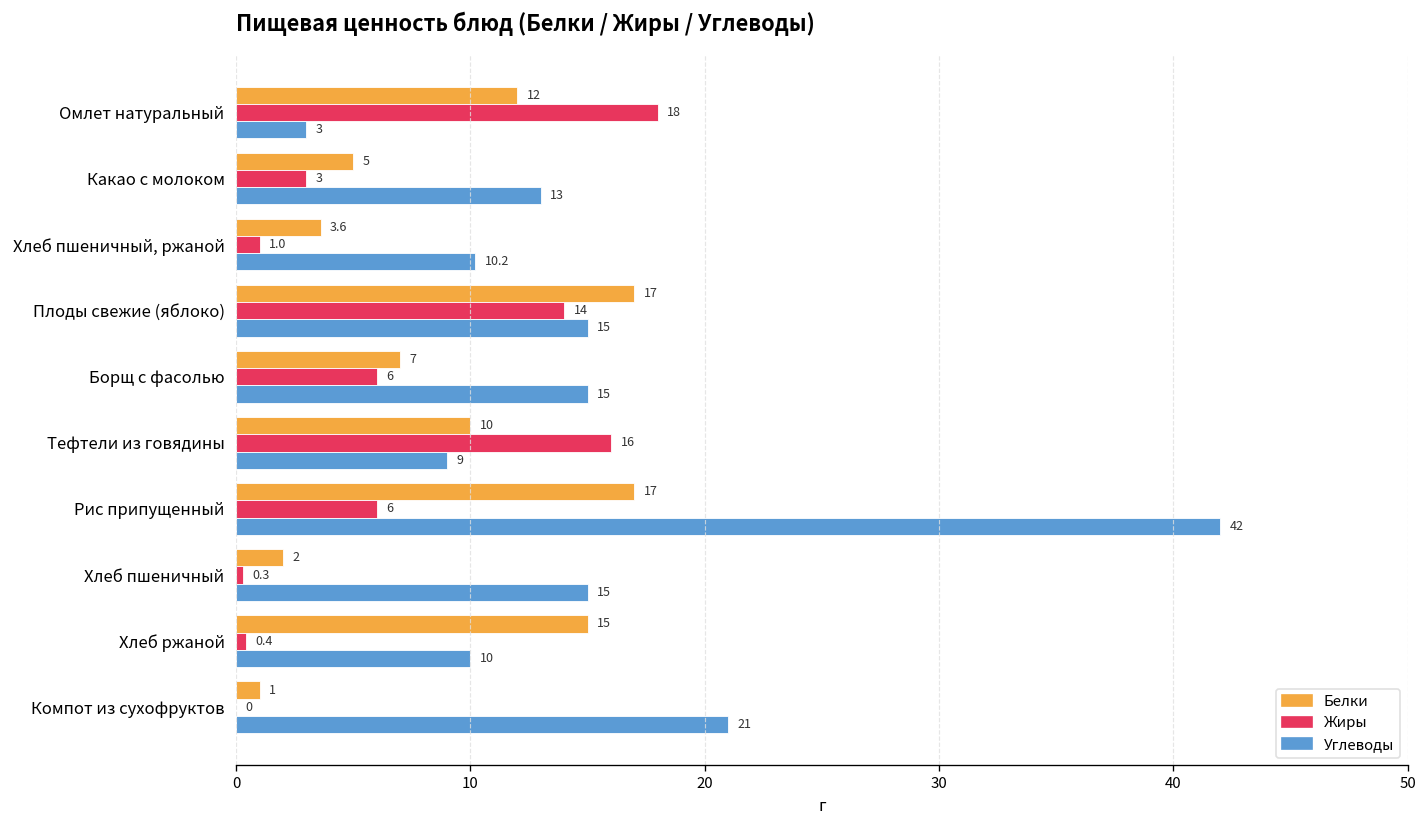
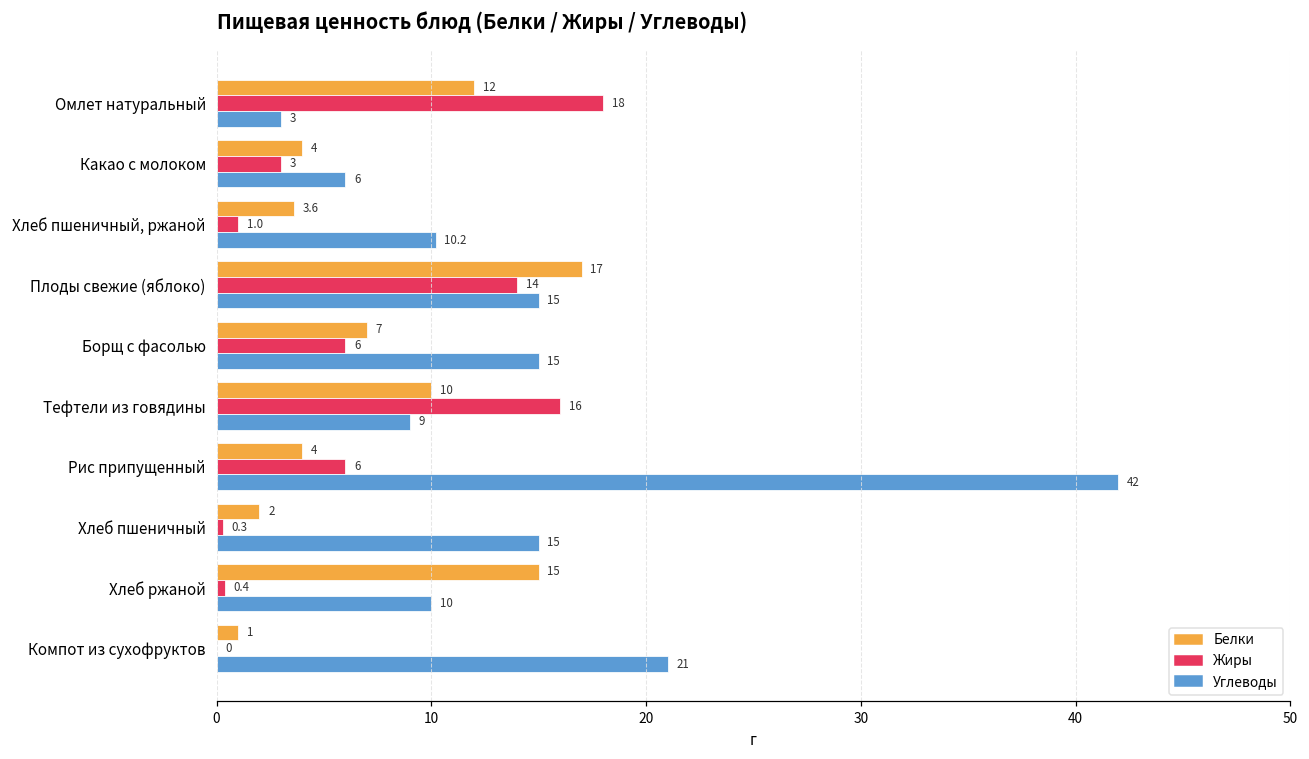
  {
    "Белки": {
      "Омлет натуральный": 12,
-     "Какао с молоком": 5,
+     "Какао с молоком": 4,
      "Хлеб пшеничный, ржаной": 3.6,
      "Плоды свежие (яблоко)": 17,
      "Борщ с фасолью": 7,
      "Тефтели из говядины": 10,
-     "Рис припущенный": 17,
+     "Рис припущенный": 4,
      "Хлеб пшеничный": 2,
      "Хлеб ржаной": 15,
      "Компот из сухофруктов": 1
    },
    "Жиры": {
      "Омлет натуральный": 18,
      "Какао с молоком": 3,
      "Хлеб пшеничный, ржаной": 1.0,
      "Плоды свежие (яблоко)": 14,
      "Борщ с фасолью": 6,
      "Тефтели из говядины": 16,
      "Рис припущенный": 6,
      "Хлеб пшеничный": 0.3,
      "Хлеб ржаной": 0.4,
      "Компот из сухофруктов": 0
    },
    "Углеводы": {
      "Омлет натуральный": 3,
-     "Какао с молоком": 13,
+     "Какао с молоком": 6,
      "Хлеб пшеничный, ржаной": 10.2,
      "Плоды свежие (яблоко)": 15,
      "Борщ с фасолью": 15,
      "Тефтели из говядины": 9,
      "Рис припущенный": 42,
      "Хлеб пшеничный": 15,
      "Хлеб ржаной": 10,
      "Компот из сухофруктов": 21
    }
  }
